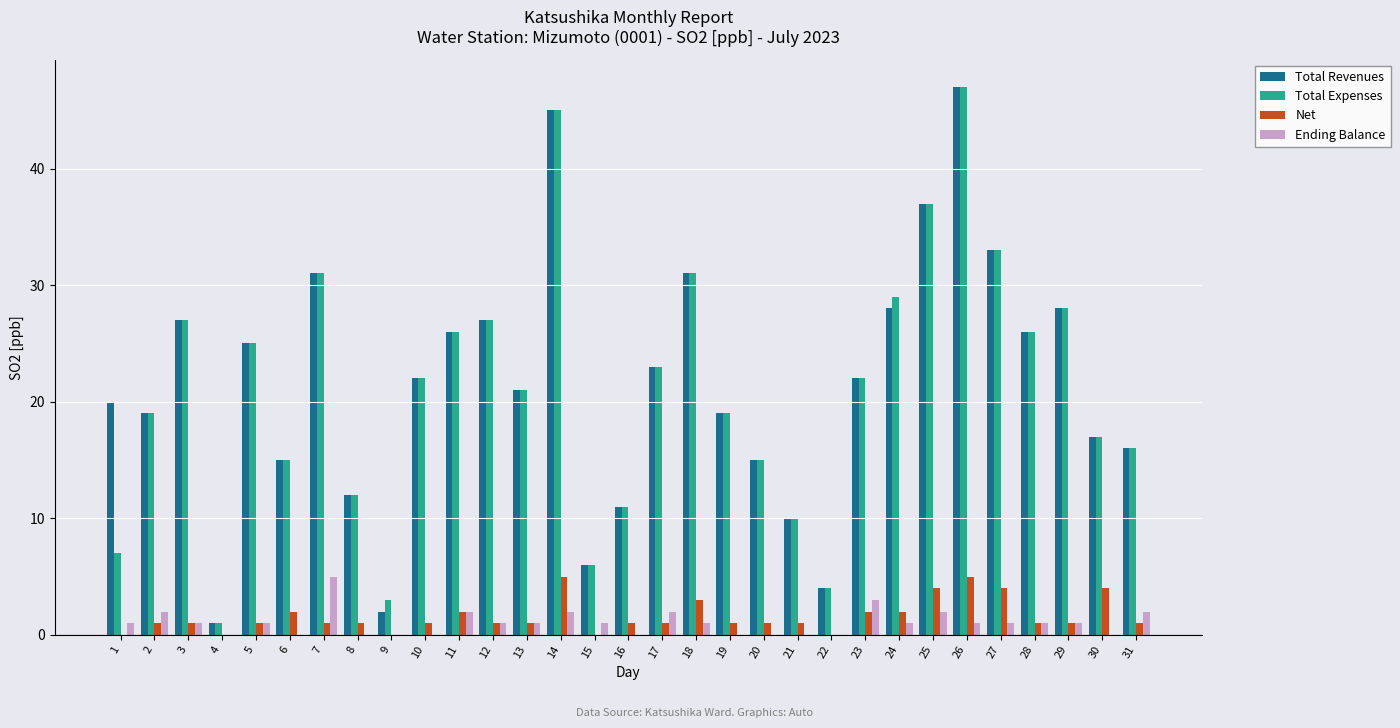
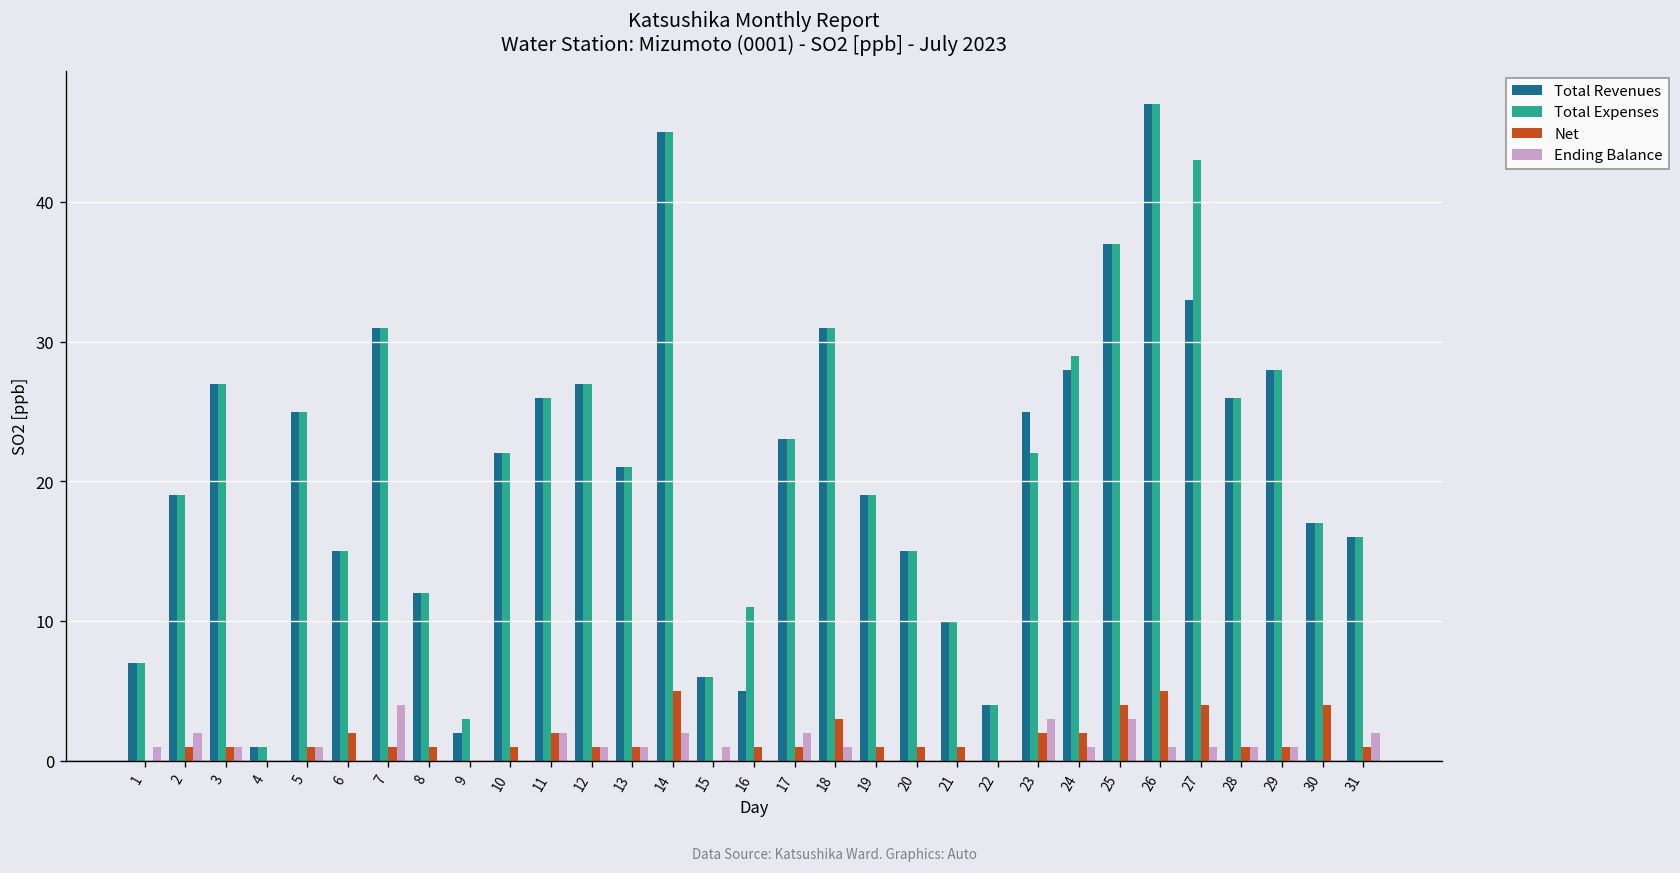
  {
    "Total Revenues": {
-     "1": 20,
+     "1": 7,
      "2": 19,
      "3": 27,
      "4": 1,
      "5": 25,
      "6": 15,
      "7": 31,
      "8": 12,
      "9": 2,
      "10": 22,
      "11": 26,
      "12": 27,
      "13": 21,
      "14": 45,
      "15": 6,
-     "16": 11,
+     "16": 5,
      "17": 23,
      "18": 31,
      "19": 19,
      "20": 15,
      "21": 10,
      "22": 4,
-     "23": 22,
+     "23": 25,
      "24": 28,
      "25": 37,
      "26": 47,
      "27": 33,
      "28": 26,
      "29": 28,
      "30": 17,
      "31": 16
    },
    "Total Expenses": {
      "1": 7,
      "2": 19,
      "3": 27,
      "4": 1,
      "5": 25,
      "6": 15,
      "7": 31,
      "8": 12,
      "9": 3,
      "10": 22,
      "11": 26,
      "12": 27,
      "13": 21,
      "14": 45,
      "15": 6,
      "16": 11,
      "17": 23,
      "18": 31,
      "19": 19,
      "20": 15,
      "21": 10,
      "22": 4,
      "23": 22,
      "24": 29,
      "25": 37,
      "26": 47,
-     "27": 33,
+     "27": 43,
      "28": 26,
      "29": 28,
      "30": 17,
      "31": 16
    },
    "Net": {
      "1": 0,
      "2": 1,
      "3": 1,
      "4": 0,
      "5": 1,
      "6": 2,
      "7": 1,
      "8": 1,
      "9": 0,
      "10": 1,
      "11": 2,
      "12": 1,
      "13": 1,
      "14": 5,
      "15": 0,
      "16": 1,
      "17": 1,
      "18": 3,
      "19": 1,
      "20": 1,
      "21": 1,
      "22": 0,
      "23": 2,
      "24": 2,
      "25": 4,
      "26": 5,
      "27": 4,
      "28": 1,
      "29": 1,
      "30": 4,
      "31": 1
    },
    "Ending Balance": {
      "1": 1,
      "2": 2,
      "3": 1,
      "4": 0,
      "5": 1,
      "6": 0,
-     "7": 5,
+     "7": 4,
      "8": 0,
      "9": 0,
      "10": 0,
      "11": 2,
      "12": 1,
      "13": 1,
      "14": 2,
      "15": 1,
      "16": 0,
      "17": 2,
      "18": 1,
      "19": 0,
      "20": 0,
      "21": 0,
      "22": 0,
      "23": 3,
      "24": 1,
-     "25": 2,
+     "25": 3,
      "26": 1,
      "27": 1,
      "28": 1,
      "29": 1,
      "30": 0,
      "31": 2
    }
  }
